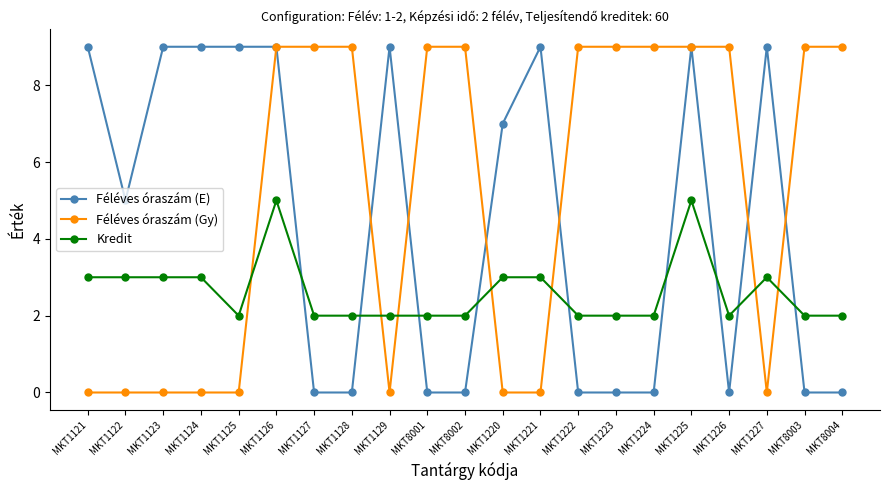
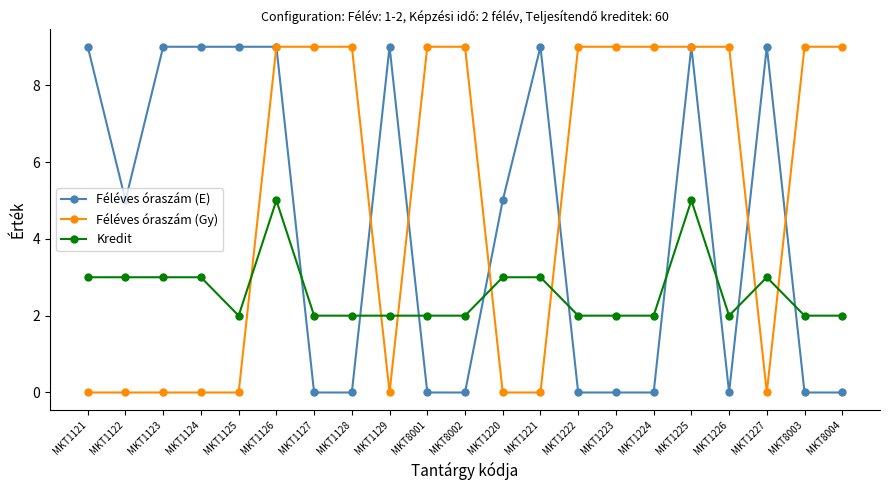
  {
    "Féléves óraszám (E)": {
      "MKT1121": 9,
      "MKT1123": 9,
      "MKT1124": 9,
      "MKT1125": 9,
      "MKT1127": 0,
      "MKT1128": 0,
      "MKT1129": 9,
      "MKT8001": 0,
      "MKT8002": 0,
-     "MKT1220": 7,
+     "MKT1220": 5,
      "MKT1221": 9,
      "MKT1222": 0,
      "MKT1223": 0,
      "MKT1224": 0,
      "MKT1226": 0,
      "MKT1227": 9,
      "MKT8003": 0,
      "MKT8004": 0
    },
    "Féléves óraszám (Gy)": {
      "MKT1121": 0,
      "MKT1122": 0,
      "MKT1123": 0,
      "MKT1124": 0,
      "MKT1125": 0,
      "MKT1127": 9,
      "MKT1128": 9,
      "MKT1129": 0,
      "MKT8001": 9,
      "MKT8002": 9,
      "MKT1220": 0,
      "MKT1221": 0,
      "MKT1222": 9,
      "MKT1223": 9,
      "MKT1224": 9,
      "MKT1226": 9,
      "MKT1227": 0,
      "MKT8003": 9,
      "MKT8004": 9
    },
    "Kredit": {
      "MKT1121": 3,
      "MKT1122": 3,
      "MKT1123": 3,
      "MKT1124": 3,
      "MKT1125": 2,
      "MKT1126": 5,
      "MKT1127": 2,
      "MKT1128": 2,
      "MKT1129": 2,
      "MKT8001": 2,
      "MKT8002": 2,
      "MKT1220": 3,
      "MKT1221": 3,
      "MKT1222": 2,
      "MKT1223": 2,
      "MKT1224": 2,
      "MKT1225": 5,
      "MKT1226": 2,
      "MKT1227": 3,
      "MKT8003": 2,
      "MKT8004": 2
    }
  }
